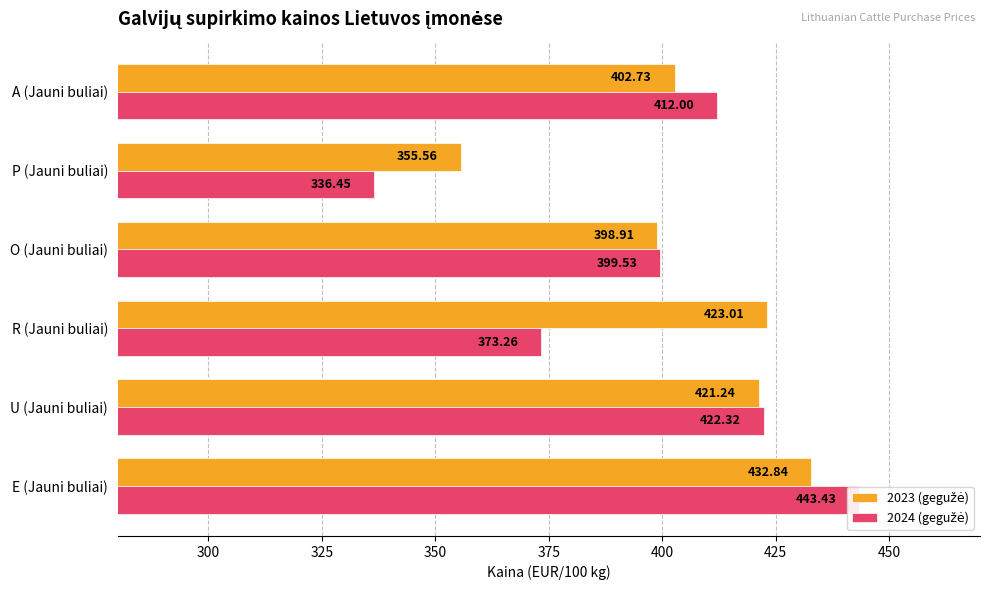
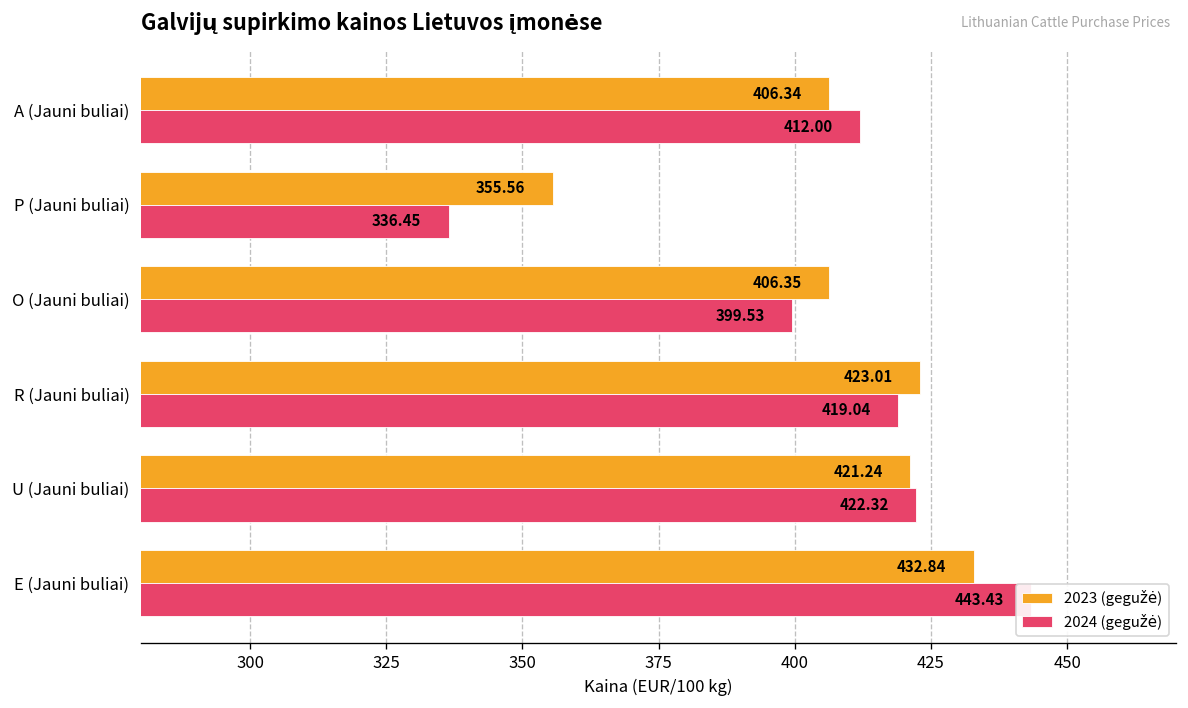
  {
    "2023 (gegužė)": {
-     "A (Jauni buliai)": 402.73,
+     "A (Jauni buliai)": 406.34,
      "P (Jauni buliai)": 355.56,
-     "O (Jauni buliai)": 398.91,
+     "O (Jauni buliai)": 406.35,
      "R (Jauni buliai)": 423.01,
      "U (Jauni buliai)": 421.24,
      "E (Jauni buliai)": 432.84
    },
    "2024 (gegužė)": {
      "A (Jauni buliai)": 412.00,
      "P (Jauni buliai)": 336.45,
      "O (Jauni buliai)": 399.53,
-     "R (Jauni buliai)": 373.26,
+     "R (Jauni buliai)": 419.04,
      "U (Jauni buliai)": 422.32
    }
  }
